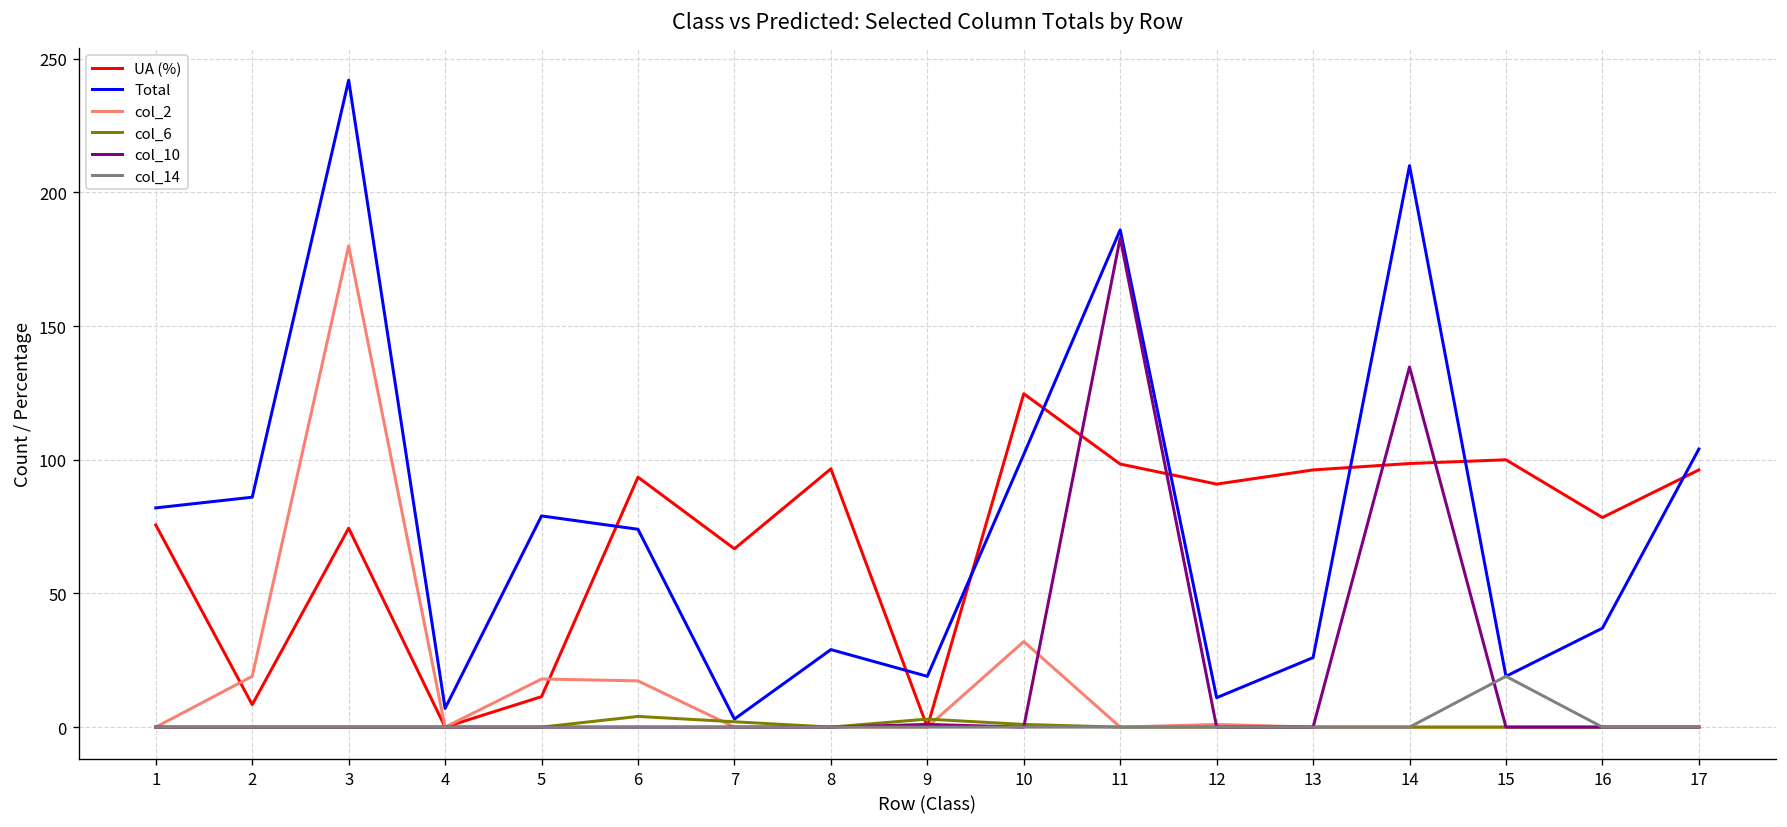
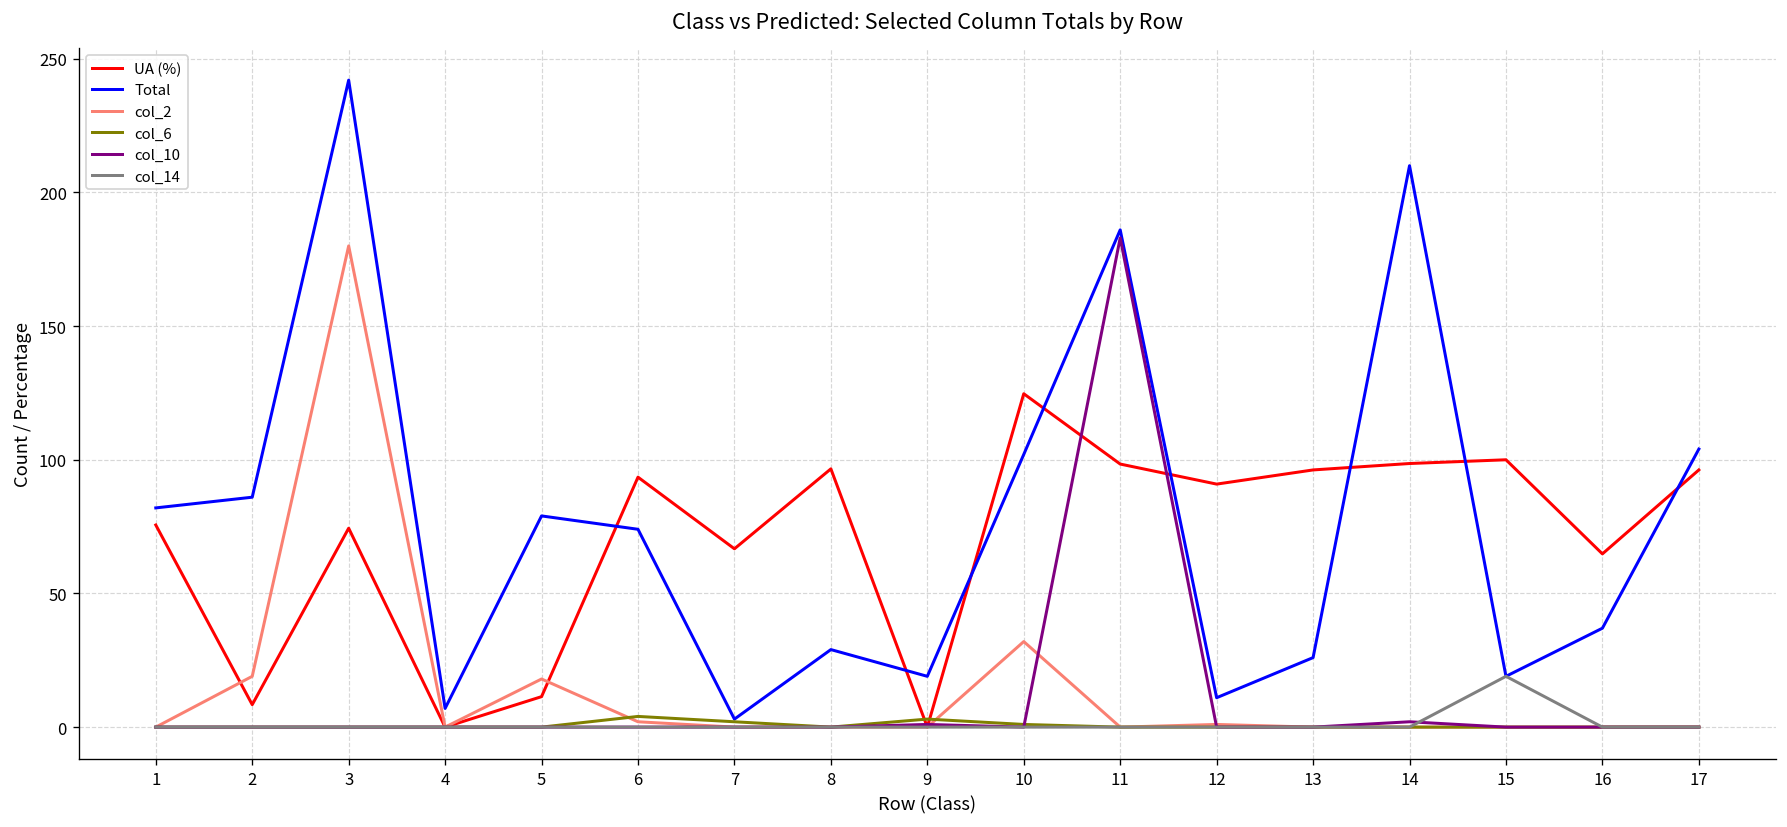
  {
    "UA (%)": {
      "1": 76,
      "2": 8,
      "3": 74,
      "5": 11,
      "6": 94,
      "7": 67,
      "8": 97,
      "10": 125,
      "11": 98,
      "12": 91,
      "13": 96,
      "14": 99,
      "15": 100,
-     "16": 78,
+     "16": 65,
      "17": 96
    },
    "Total": {
      "1": 82,
      "2": 86,
      "3": 242,
      "4": 7,
      "5": 79,
      "6": 74,
      "8": 29,
      "9": 19,
      "10": 102,
      "11": 186,
      "12": 11,
      "13": 26,
      "14": 210,
      "16": 37,
      "17": 104
    },
    "col_2": {
      "2": 19,
      "3": 180,
      "5": 18,
-     "6": 17,
+     "6": 2,
      "10": 32
    },
    "col_6": {
      "6": 4,
      "9": 3
    },
    "col_10": {
      "11": 183,
-     "14": 135
+     "14": 2
    }
  }
